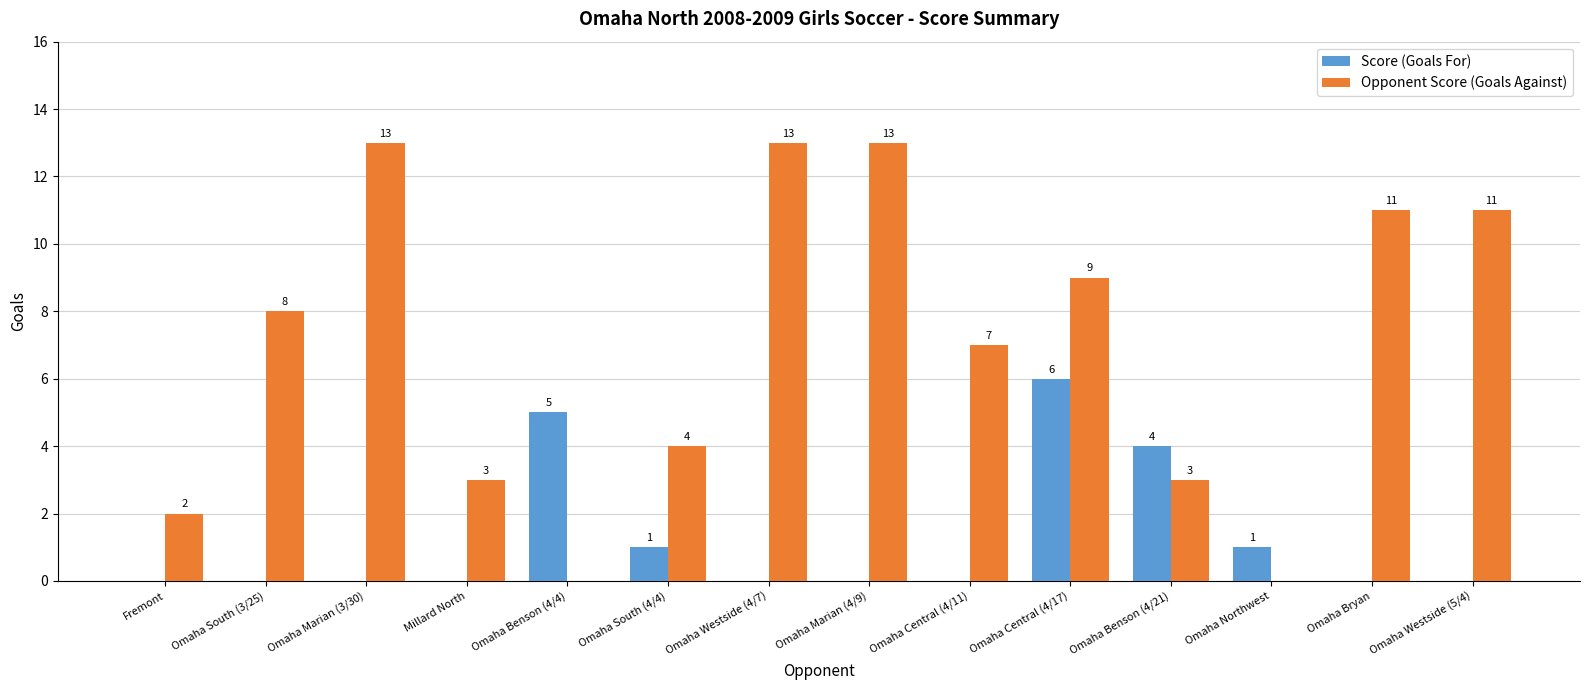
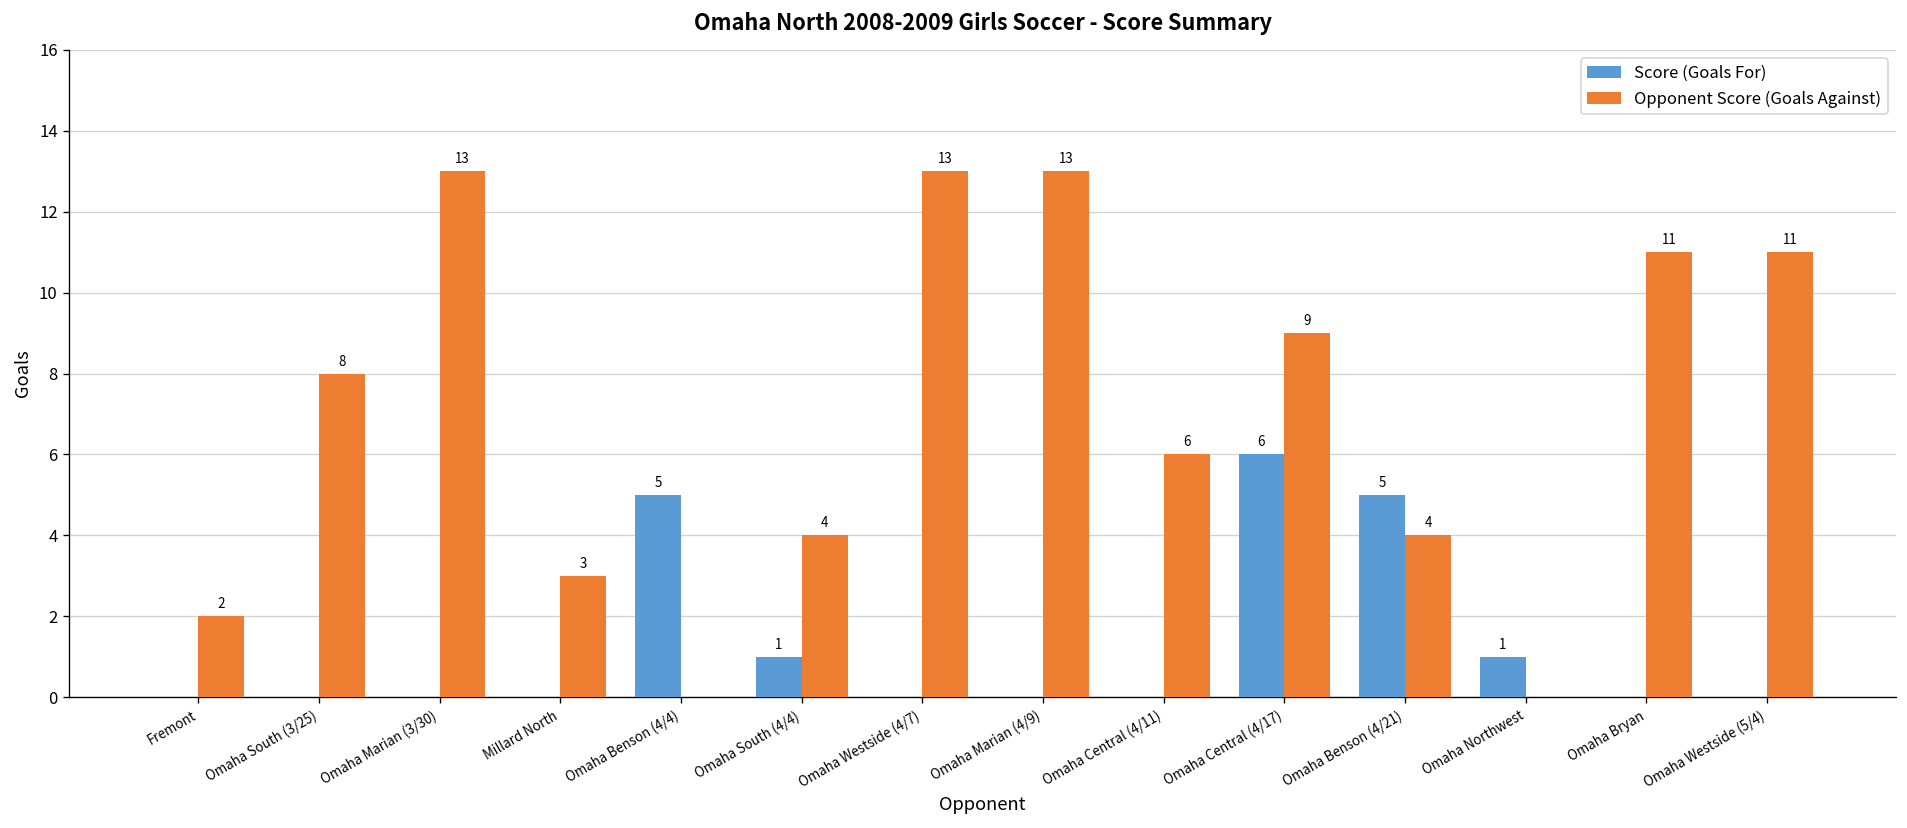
  {
    "Score (Goals For)": {
      "Omaha Benson (4/4)": 5,
      "Omaha South (4/4)": 1,
      "Omaha Central (4/17)": 6,
-     "Omaha Benson (4/21)": 4,
+     "Omaha Benson (4/21)": 5,
      "Omaha Northwest": 1
    },
    "Opponent Score (Goals Against)": {
      "Fremont": 2,
      "Omaha South (3/25)": 8,
      "Omaha Marian (3/30)": 13,
      "Millard North": 3,
      "Omaha South (4/4)": 4,
      "Omaha Westside (4/7)": 13,
      "Omaha Marian (4/9)": 13,
-     "Omaha Central (4/11)": 7,
+     "Omaha Central (4/11)": 6,
      "Omaha Central (4/17)": 9,
-     "Omaha Benson (4/21)": 3,
+     "Omaha Benson (4/21)": 4,
      "Omaha Bryan": 11,
      "Omaha Westside (5/4)": 11
    }
  }
